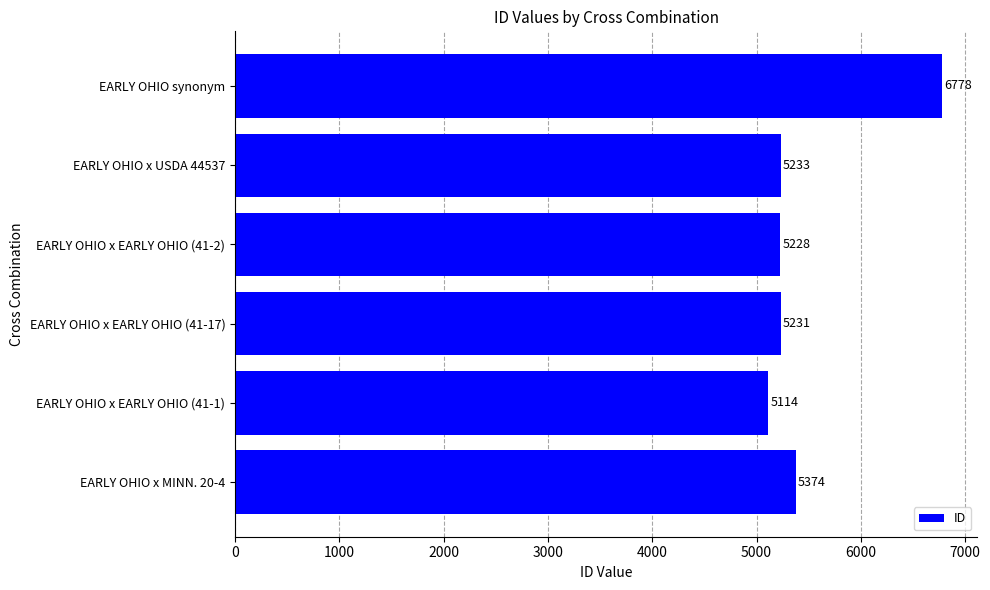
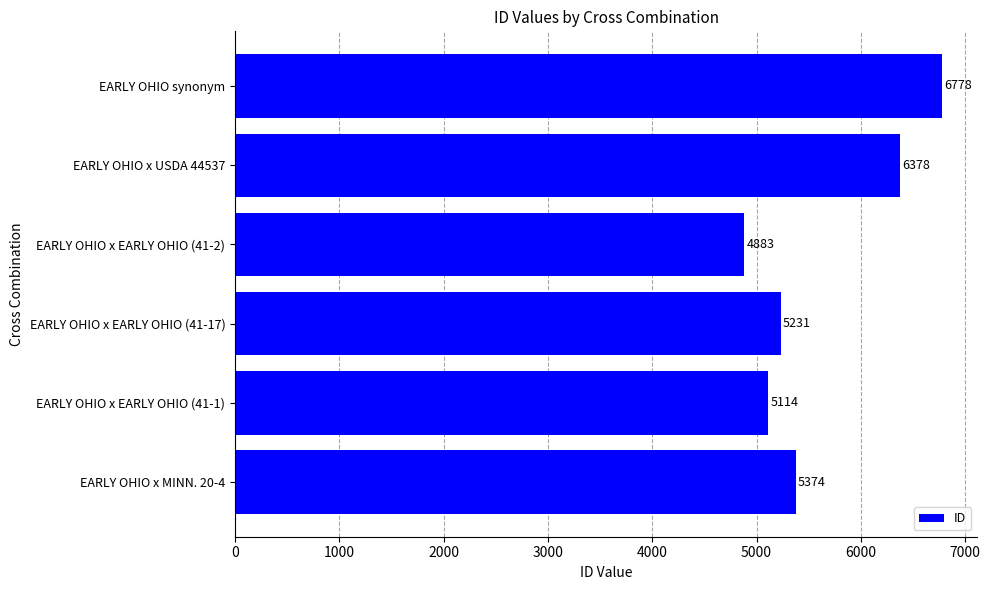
  {
    "EARLY OHIO synonym": 6778,
-   "EARLY OHIO x USDA 44537": 5233,
-   "EARLY OHIO x EARLY OHIO (41-2)": 5228,
+   "EARLY OHIO x USDA 44537": 6378,
+   "EARLY OHIO x EARLY OHIO (41-2)": 4883,
    "EARLY OHIO x EARLY OHIO (41-17)": 5231,
    "EARLY OHIO x EARLY OHIO (41-1)": 5114,
    "EARLY OHIO x MINN. 20-4": 5374
  }
